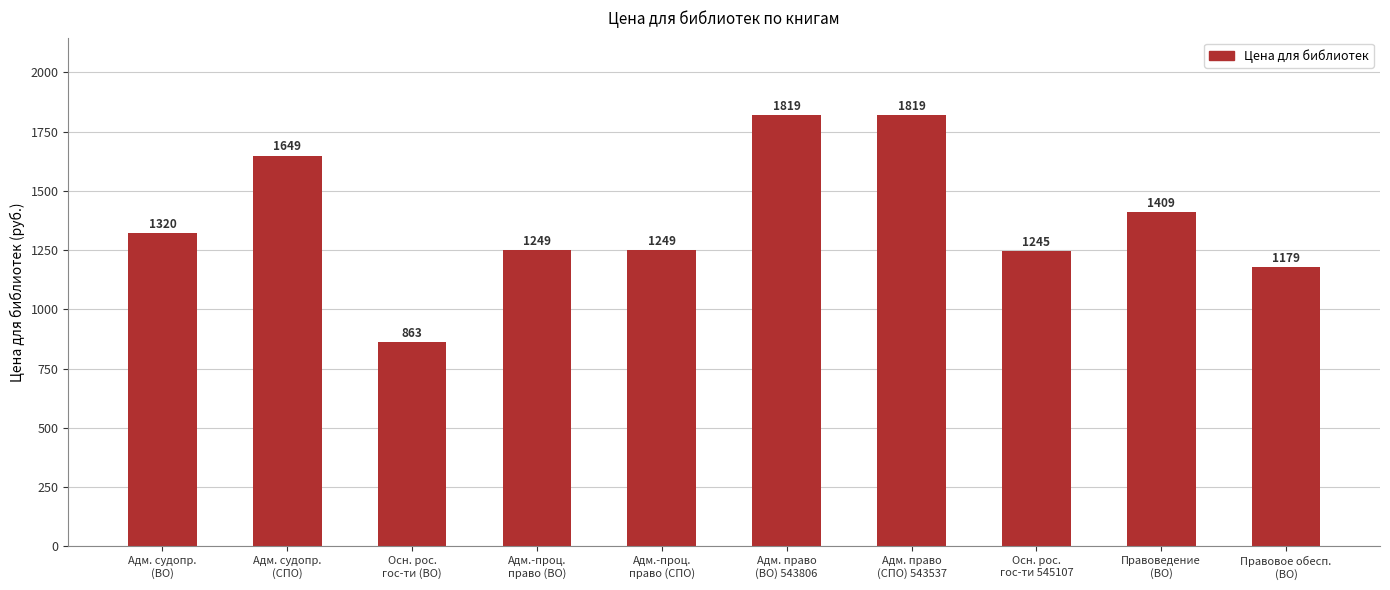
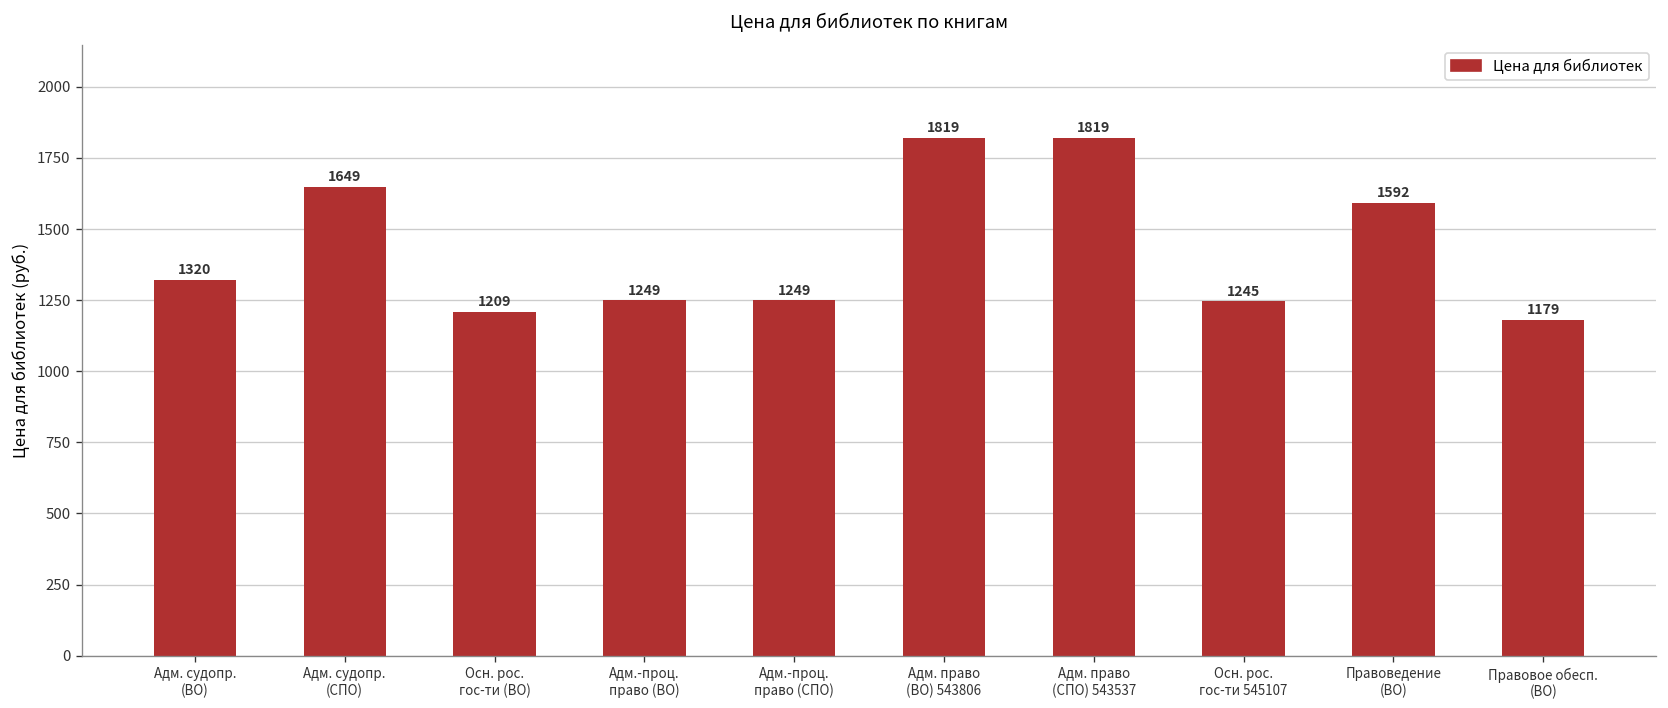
  {
    "Адм. судопр. (ВО)": 1320,
    "Адм. судопр. (СПО)": 1649,
-   "Осн. рос. гос-ти (ВО)": 863,
+   "Осн. рос. гос-ти (ВО)": 1209,
    "Адм.-проц. право (ВО)": 1249,
    "Адм.-проц. право (СПО)": 1249,
    "Адм. право (ВО) 543806": 1819,
    "Адм. право (СПО) 543537": 1819,
    "Осн. рос. гос-ти 545107": 1245,
-   "Правоведение (ВО)": 1409,
+   "Правоведение (ВО)": 1592,
    "Правовое обесп. (ВО)": 1179
  }
